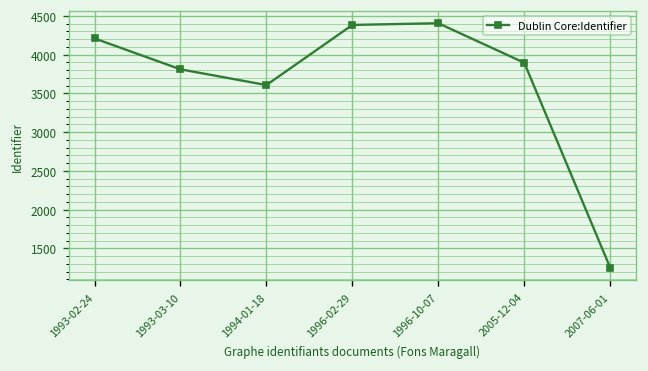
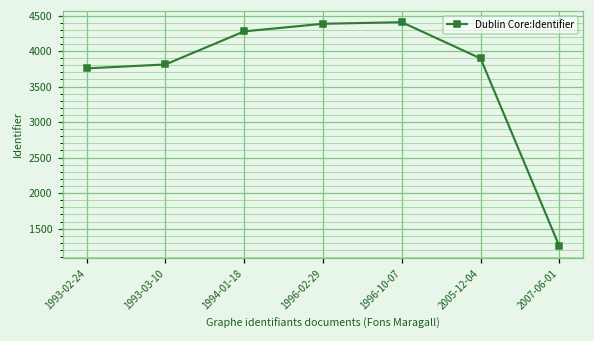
  {
-   "1993-02-24": 4200,
+   "1993-02-24": 3800,
    "1993-03-10": 3800,
-   "1994-01-18": 3600,
+   "1994-01-18": 4300,
    "1996-02-29": 4400,
    "1996-10-07": 4400,
    "2005-12-04": 3900,
    "2007-06-01": 1300
  }
